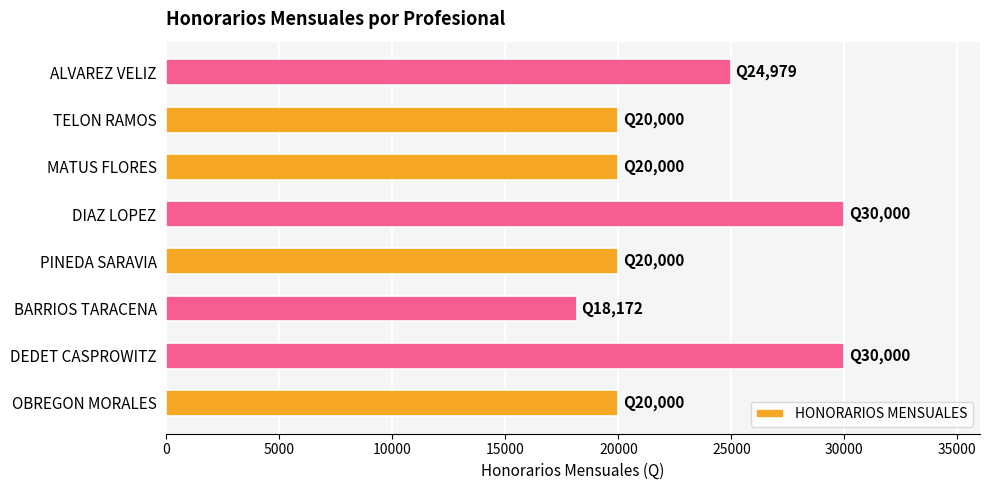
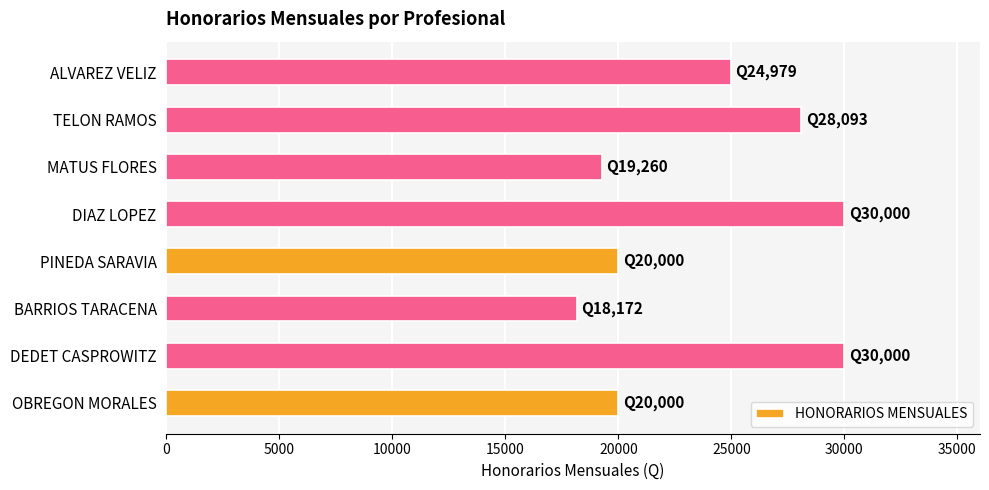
  {
-   "TELON RAMOS": "20,000",
-   "MATUS FLORES": "20,000"
+   "TELON RAMOS": "28,093",
+   "MATUS FLORES": "19,260"
  }
